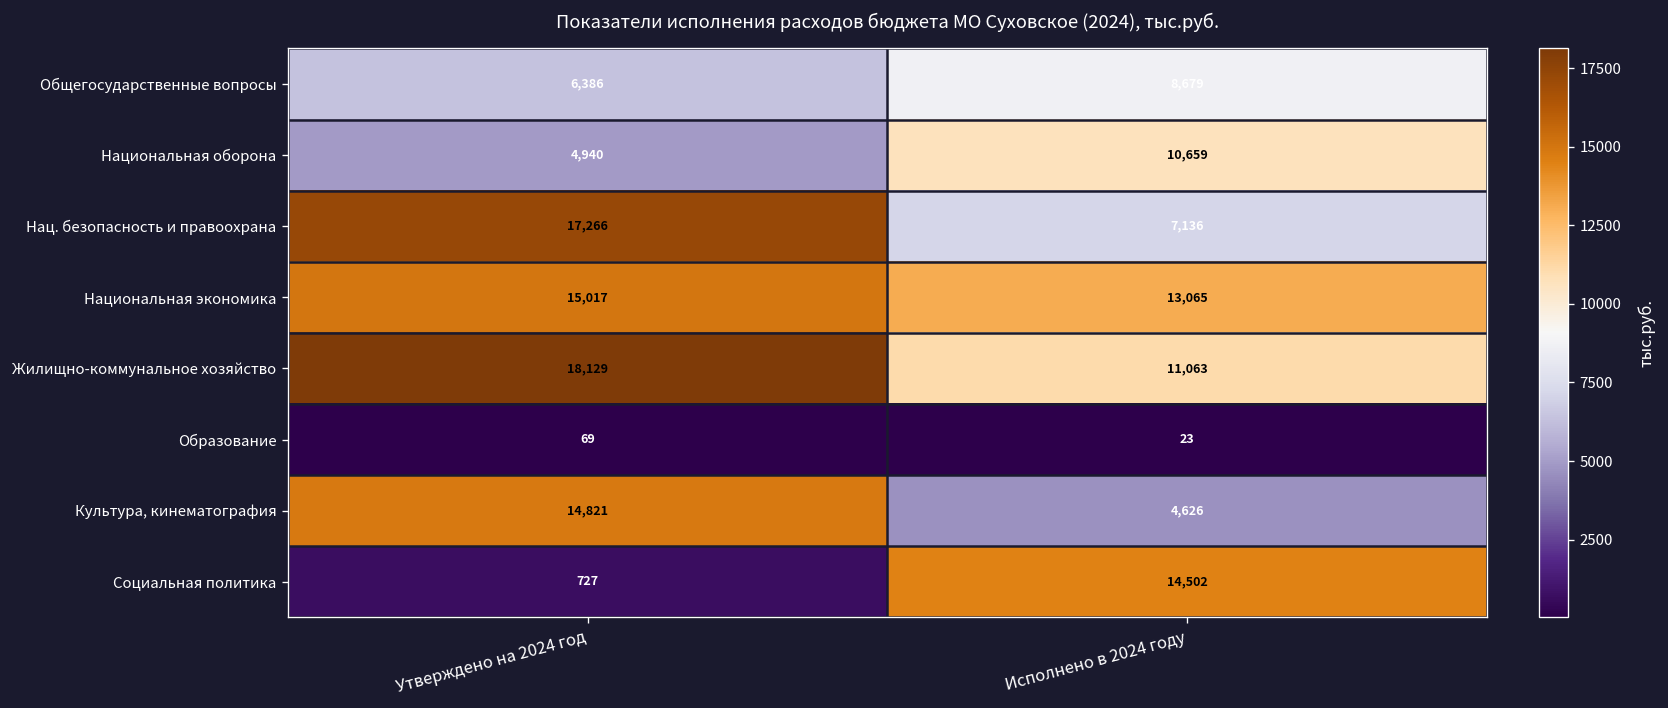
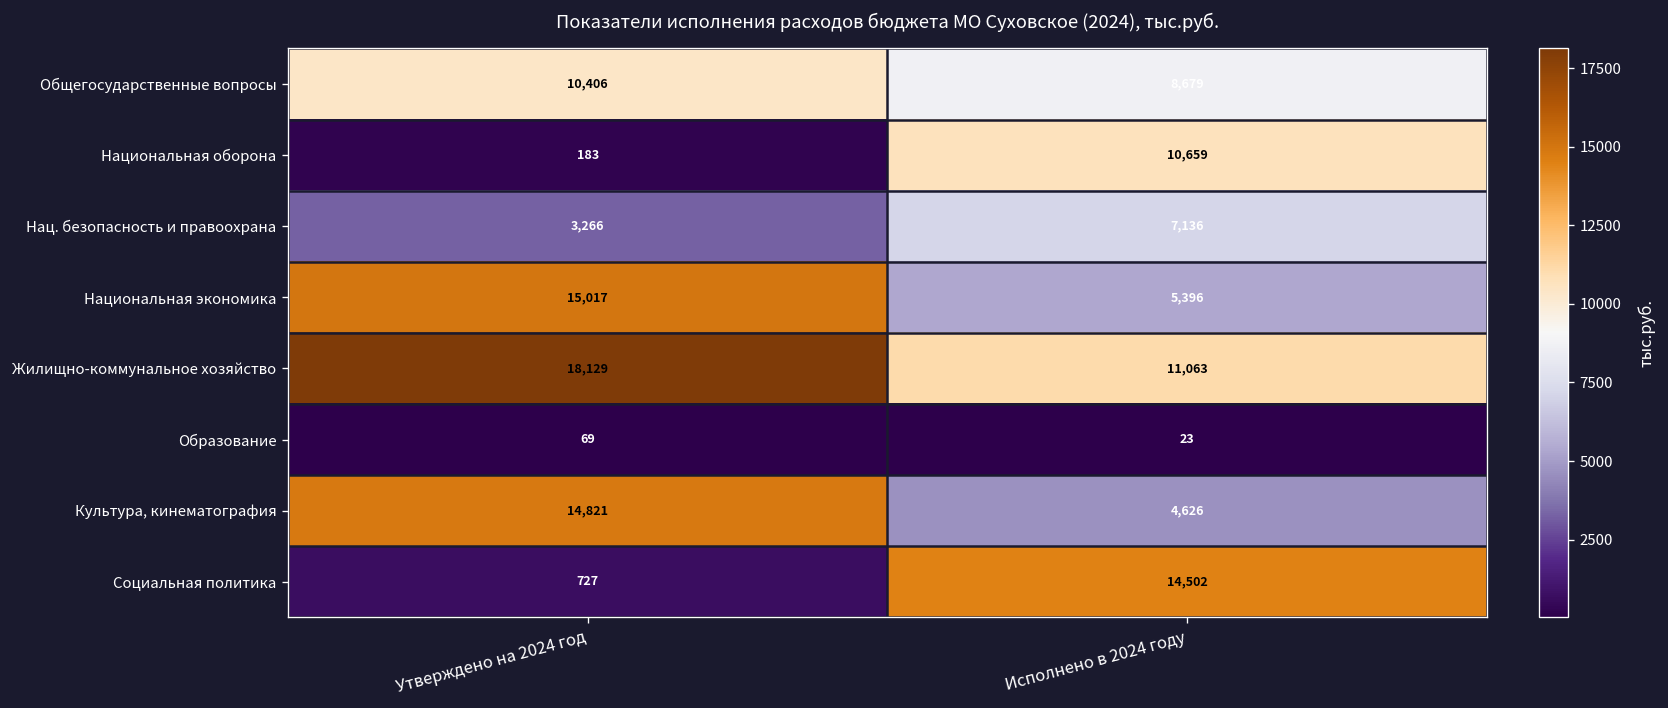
  {
    "Общегосударственные вопросы": {
-     "Утверждено на 2024 год": "6,386"
+     "Утверждено на 2024 год": "10,406"
    },
    "Национальная оборона": {
-     "Утверждено на 2024 год": "4,940",
+     "Утверждено на 2024 год": "183",
      "Исполнено в 2024 году": "10,659"
    },
    "Нац. безопасность и правоохрана": {
-     "Утверждено на 2024 год": "17,266"
+     "Утверждено на 2024 год": "3,266"
    },
    "Национальная экономика": {
      "Утверждено на 2024 год": "15,017",
-     "Исполнено в 2024 году": "13,065"
+     "Исполнено в 2024 году": "5,396"
    },
    "Жилищно-коммунальное хозяйство": {
      "Утверждено на 2024 год": "18,129",
      "Исполнено в 2024 году": "11,063"
    },
    "Образование": {
      "Утверждено на 2024 год": "69",
      "Исполнено в 2024 году": "23"
    },
    "Культура, кинематография": {
      "Утверждено на 2024 год": "14,821",
      "Исполнено в 2024 году": "4,626"
    },
    "Социальная политика": {
      "Утверждено на 2024 год": "727",
      "Исполнено в 2024 году": "14,502"
    }
  }
